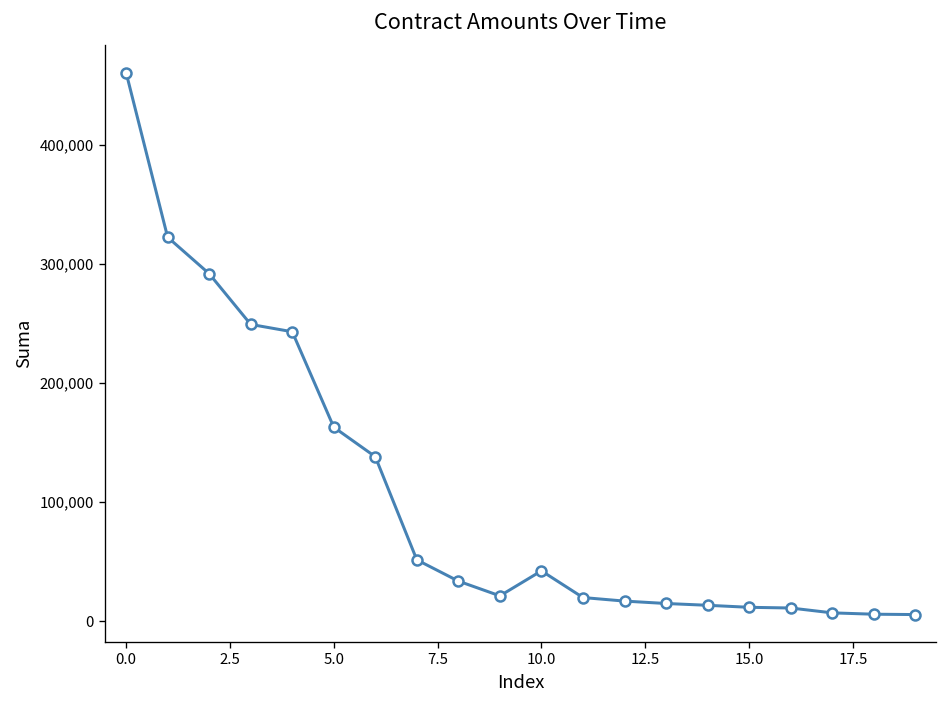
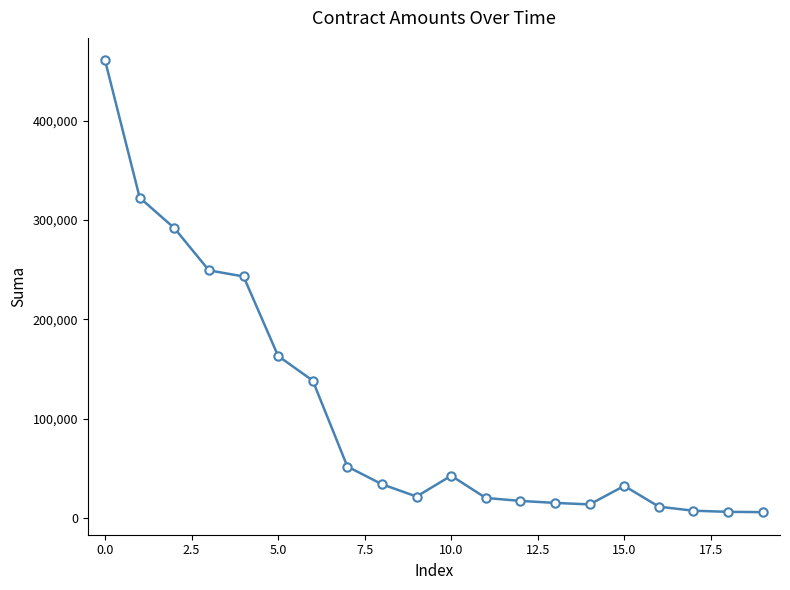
  {
    "0.0": "460,000",
    "5.0": "160,000",
    "10.0": "40,000",
-   "15.0": "10,000"
+   "15.0": "30,000"
  }
